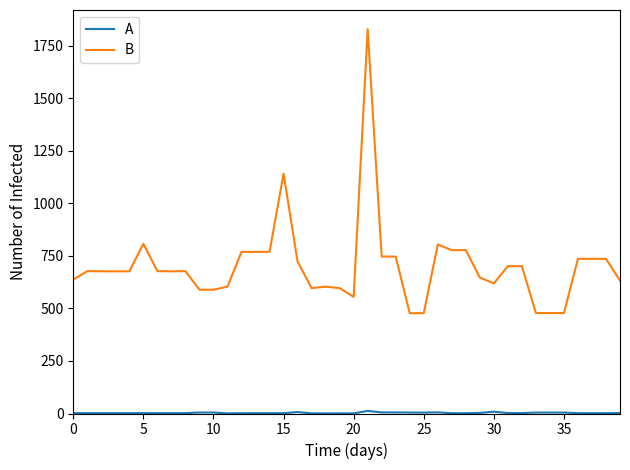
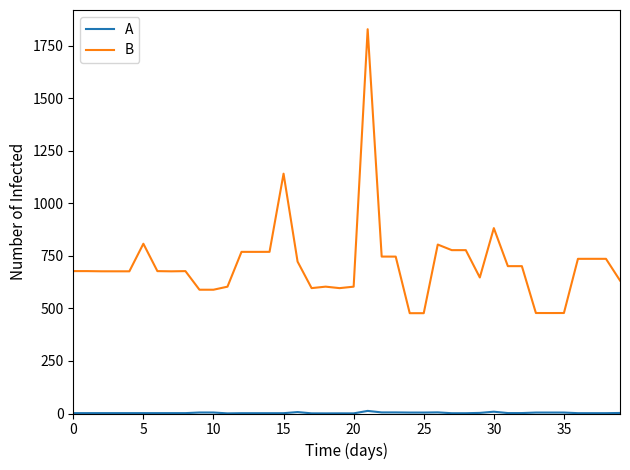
  {
    "A": {
      "0": 0,
      "5": 0,
      "10": 0,
      "15": 0,
      "20": 0,
      "25": 0,
      "30": 10,
      "35": 0
    },
    "B": {
-     "0": 640,
+     "0": 680,
      "5": 810,
      "10": 590,
      "15": 1140,
-     "20": 560,
+     "20": 600,
      "25": 480,
-     "30": 620,
+     "30": 880,
      "35": 480
    }
  }
